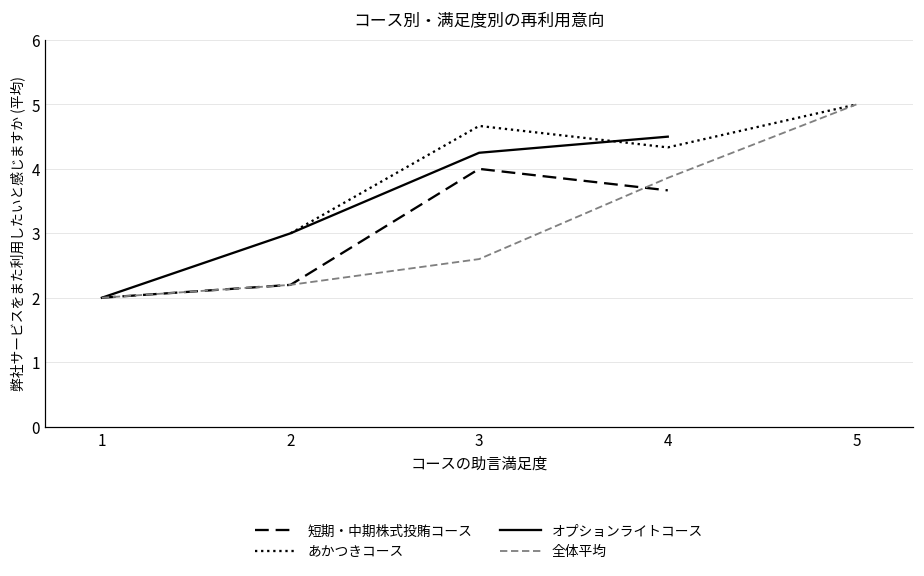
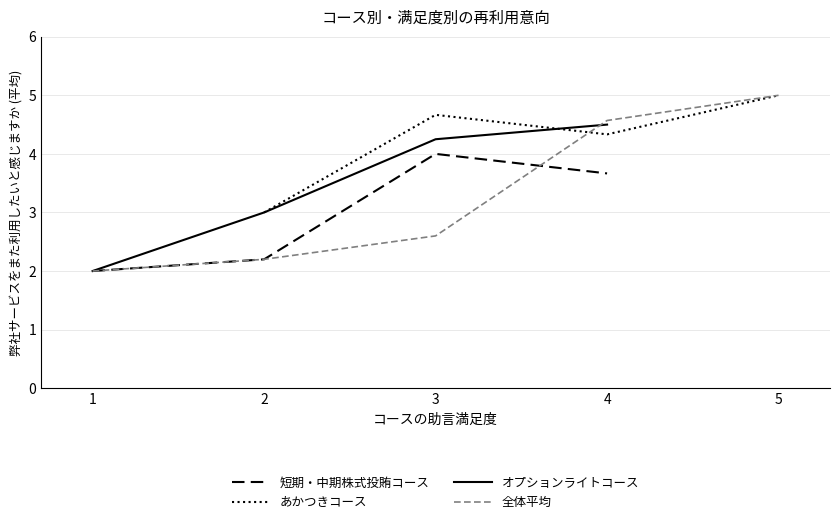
  {
    "全体平均": {
      "3": 2.6,
-     "4": 3.9
+     "4": 4.6
    }
  }
